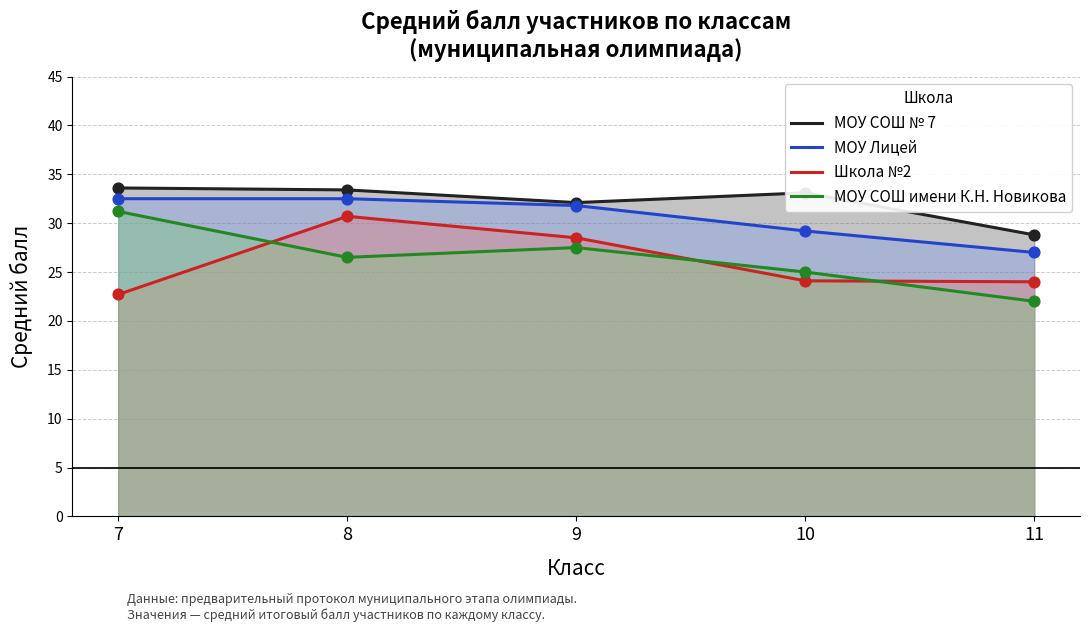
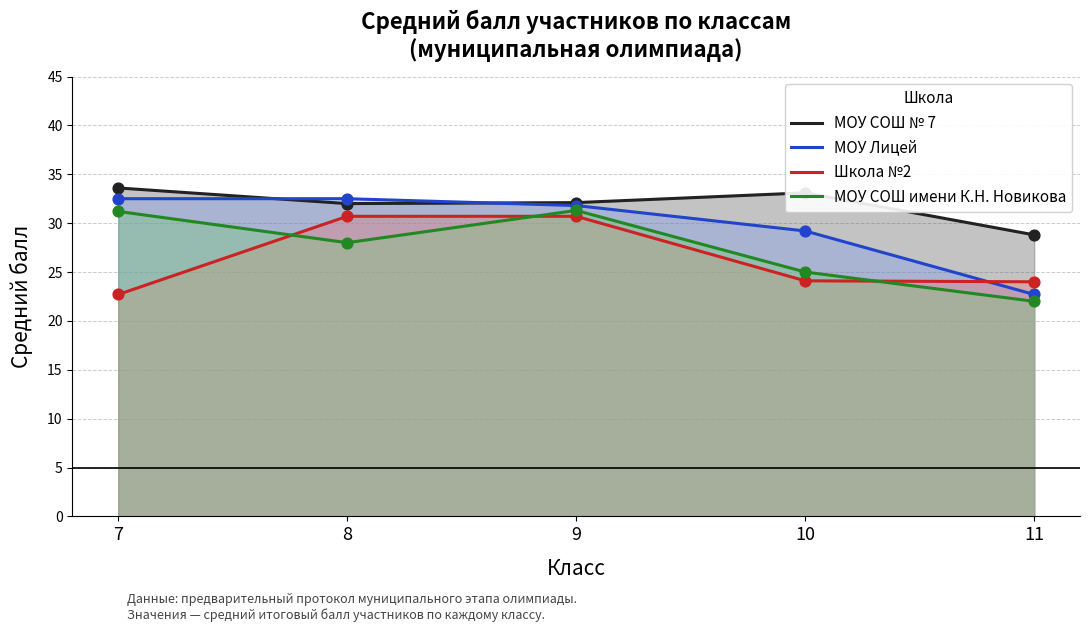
  {
    "МОУ СОШ № 7": {
      "7": 34,
-     "8": 33,
+     "8": 32,
      "9": 32,
      "11": 29
    },
    "МОУ Лицей": {
      "7": 33,
      "8": 33,
      "9": 32,
      "10": 29,
-     "11": 27
+     "11": 23
    },
    "Школа №2": {
      "7": 23,
      "8": 31,
-     "9": 29,
+     "9": 31,
      "10": 24,
      "11": 24
    },
    "МОУ СОШ имени К.Н. Новикова": {
      "7": 31,
-     "8": 27,
-     "9": 28,
+     "8": 28,
+     "9": 31,
      "10": 25,
      "11": 22
    }
  }
